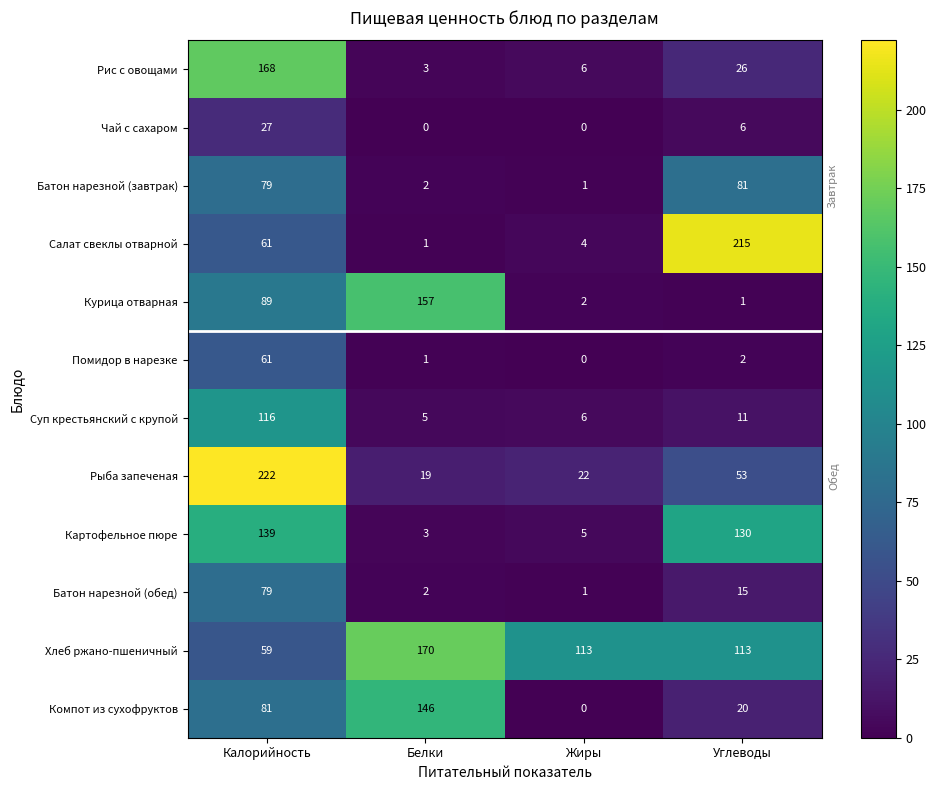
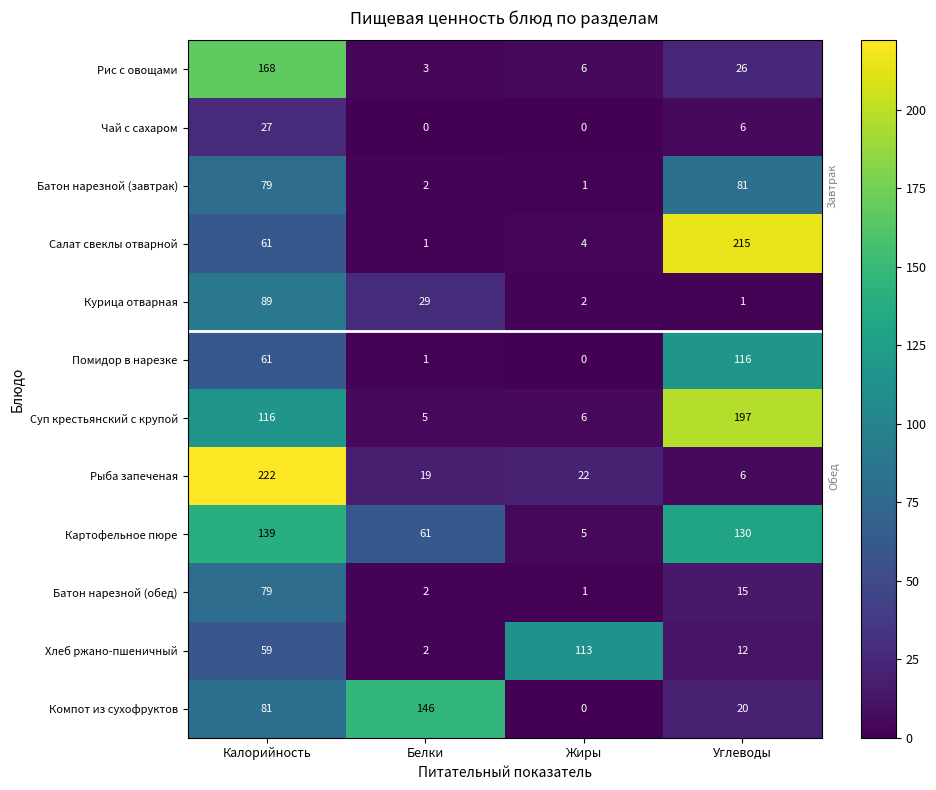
  {
    "Рис с овощами": {
      "Калорийность": 168,
      "Белки": 3,
      "Жиры": 6,
      "Углеводы": 26
    },
    "Чай с сахаром": {
      "Калорийность": 27,
      "Белки": 0,
      "Жиры": 0,
      "Углеводы": 6
    },
    "Батон нарезной (завтрак)": {
      "Калорийность": 79,
      "Белки": 2,
      "Жиры": 1,
      "Углеводы": 81
    },
    "Салат свеклы отварной": {
      "Калорийность": 61,
      "Белки": 1,
      "Жиры": 4,
      "Углеводы": 215
    },
    "Курица отварная": {
      "Калорийность": 89,
-     "Белки": 157,
+     "Белки": 29,
      "Жиры": 2,
      "Углеводы": 1
    },
    "Помидор в нарезке": {
      "Калорийность": 61,
      "Белки": 1,
      "Жиры": 0,
-     "Углеводы": 2
+     "Углеводы": 116
    },
    "Суп крестьянский с крупой": {
      "Калорийность": 116,
      "Белки": 5,
      "Жиры": 6,
-     "Углеводы": 11
+     "Углеводы": 197
    },
    "Рыба запеченая": {
      "Калорийность": 222,
      "Белки": 19,
      "Жиры": 22,
-     "Углеводы": 53
+     "Углеводы": 6
    },
    "Картофельное пюре": {
      "Калорийность": 139,
-     "Белки": 3,
+     "Белки": 61,
      "Жиры": 5,
      "Углеводы": 130
    },
    "Батон нарезной (обед)": {
      "Калорийность": 79,
      "Белки": 2,
      "Жиры": 1,
      "Углеводы": 15
    },
    "Хлеб ржано-пшеничный": {
      "Калорийность": 59,
-     "Белки": 170,
+     "Белки": 2,
      "Жиры": 113,
-     "Углеводы": 113
+     "Углеводы": 12
    },
    "Компот из сухофруктов": {
      "Калорийность": 81,
      "Белки": 146,
      "Жиры": 0,
      "Углеводы": 20
    }
  }
